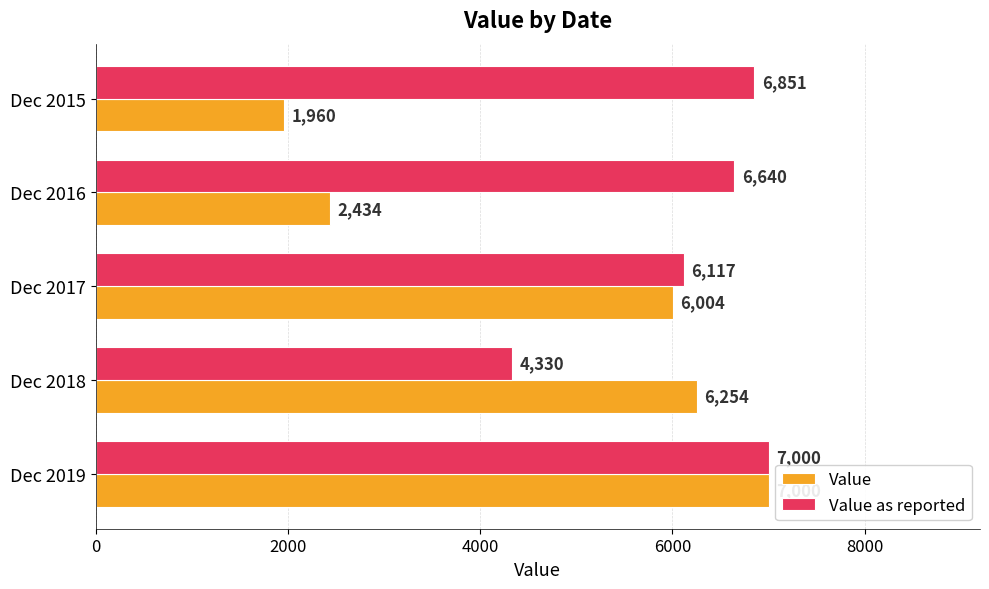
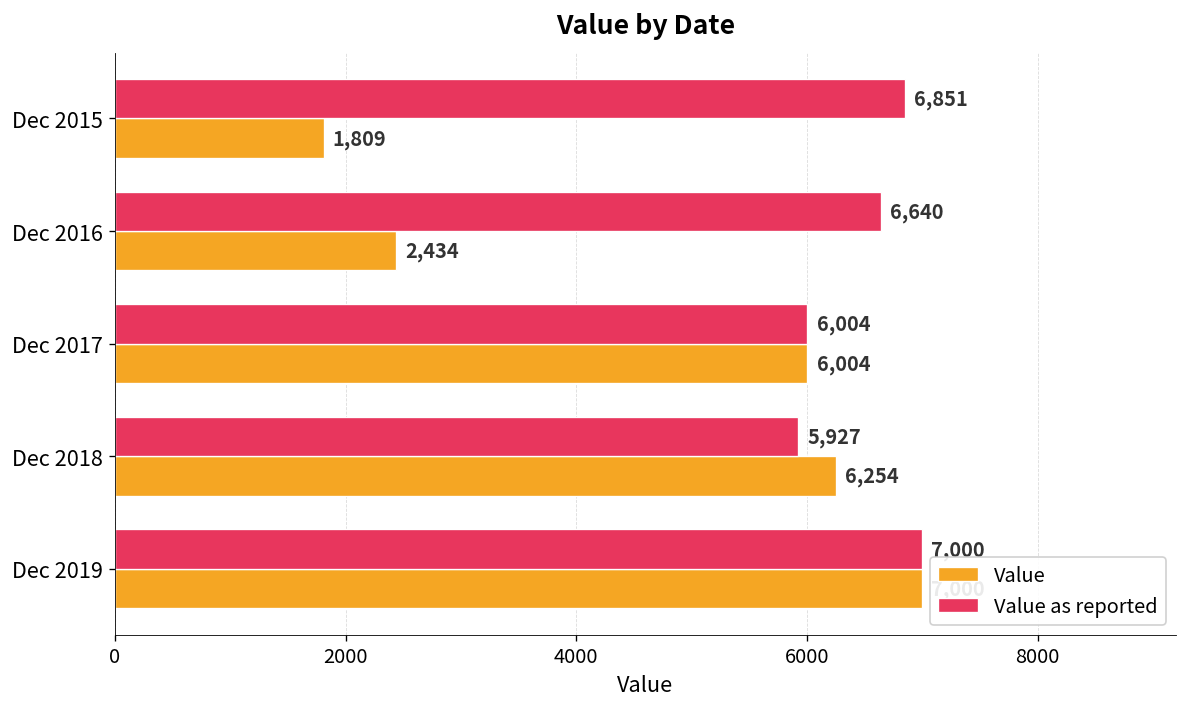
  {
    "Value": {
-     "Dec 2015": "1,960",
+     "Dec 2015": "1,809",
      "Dec 2016": "2,434",
      "Dec 2017": "6,004",
      "Dec 2018": "6,254"
    },
    "Value as reported": {
      "Dec 2015": "6,851",
      "Dec 2016": "6,640",
-     "Dec 2017": "6,117",
-     "Dec 2018": "4,330"
+     "Dec 2017": "6,004",
+     "Dec 2018": "5,927"
    }
  }
